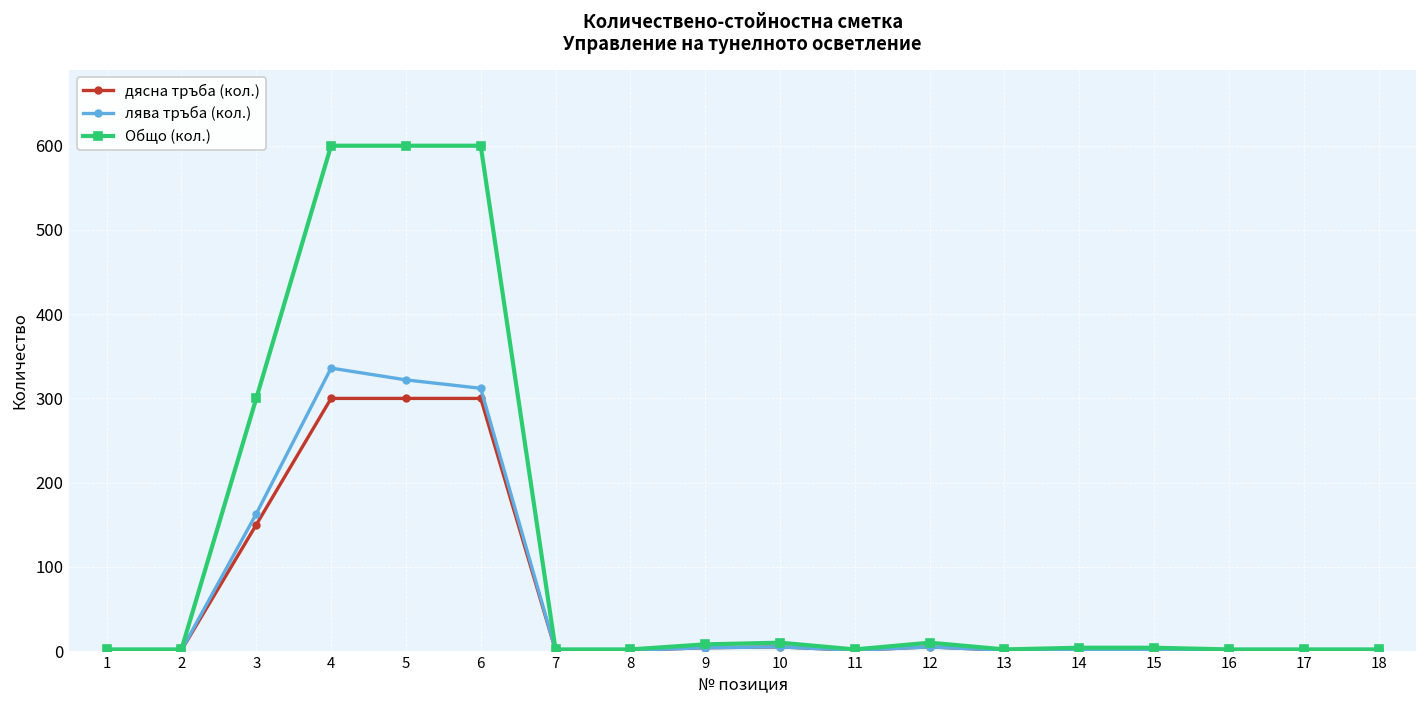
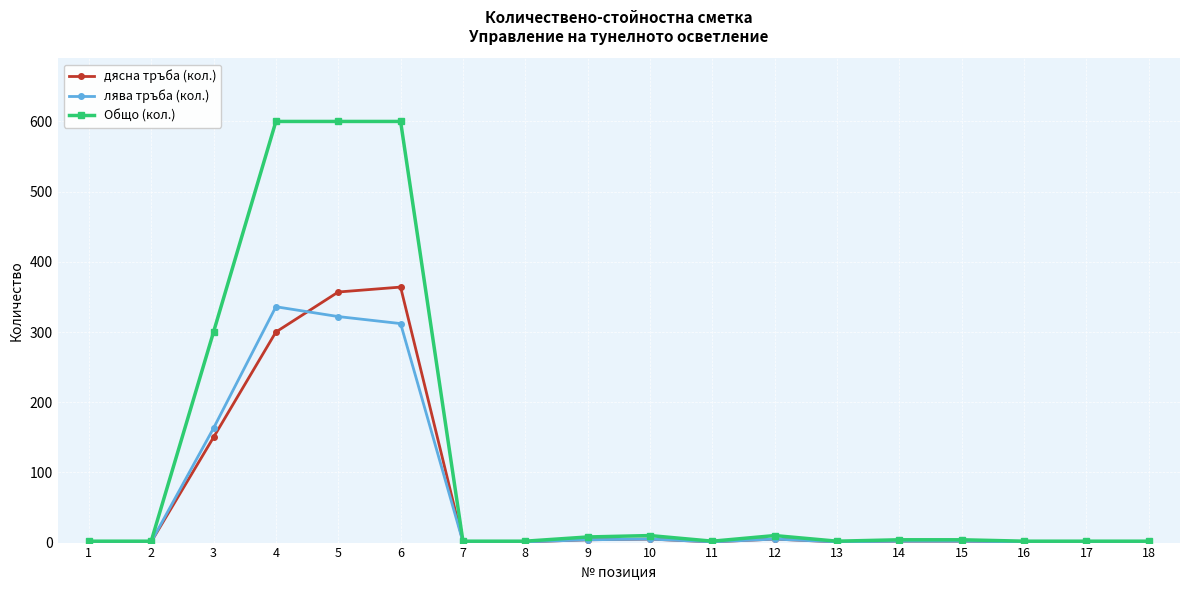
  {
    "дясна тръба (кол.)": {
      "3": 150,
      "4": 300,
-     "5": 300,
-     "6": 300
+     "5": 360,
+     "6": 360
    },
    "лява тръба (кол.)": {
      "3": 160,
      "4": 340,
      "5": 320,
      "6": 310
    },
    "Общо (кол.)": {
      "3": 300,
      "4": 600,
      "5": 600,
      "6": 600,
      "9": 10,
      "10": 10,
      "12": 10
    }
  }
